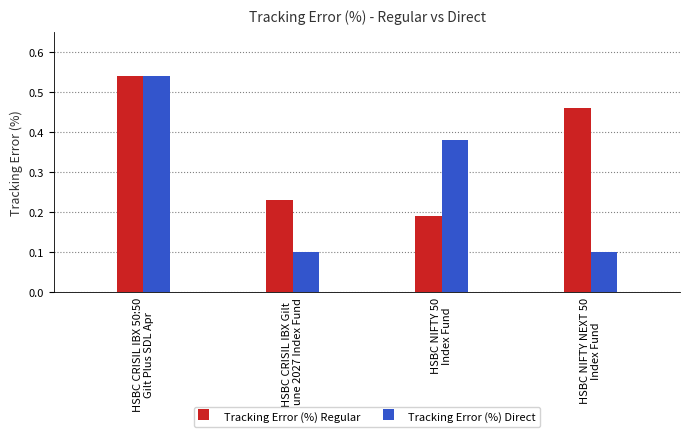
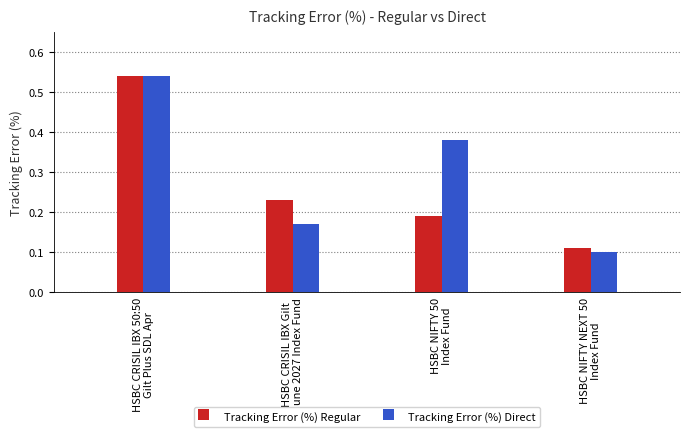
  {
    "Tracking Error (%) Regular": {
      "HSBC CRISIL IBX 50:50 Gilt Plus SDL Apr": 0.54,
      "HSBC CRISIL IBX Gilt June 2027 Index Fund": 0.23,
      "HSBC NIFTY 50 Index Fund": 0.19,
-     "HSBC NIFTY NEXT 50 Index Fund": 0.46
+     "HSBC NIFTY NEXT 50 Index Fund": 0.11
    },
    "Tracking Error (%) Direct": {
      "HSBC CRISIL IBX 50:50 Gilt Plus SDL Apr": 0.54,
-     "HSBC CRISIL IBX Gilt June 2027 Index Fund": 0.10,
+     "HSBC CRISIL IBX Gilt June 2027 Index Fund": 0.17,
      "HSBC NIFTY 50 Index Fund": 0.38,
      "HSBC NIFTY NEXT 50 Index Fund": 0.10
    }
  }
